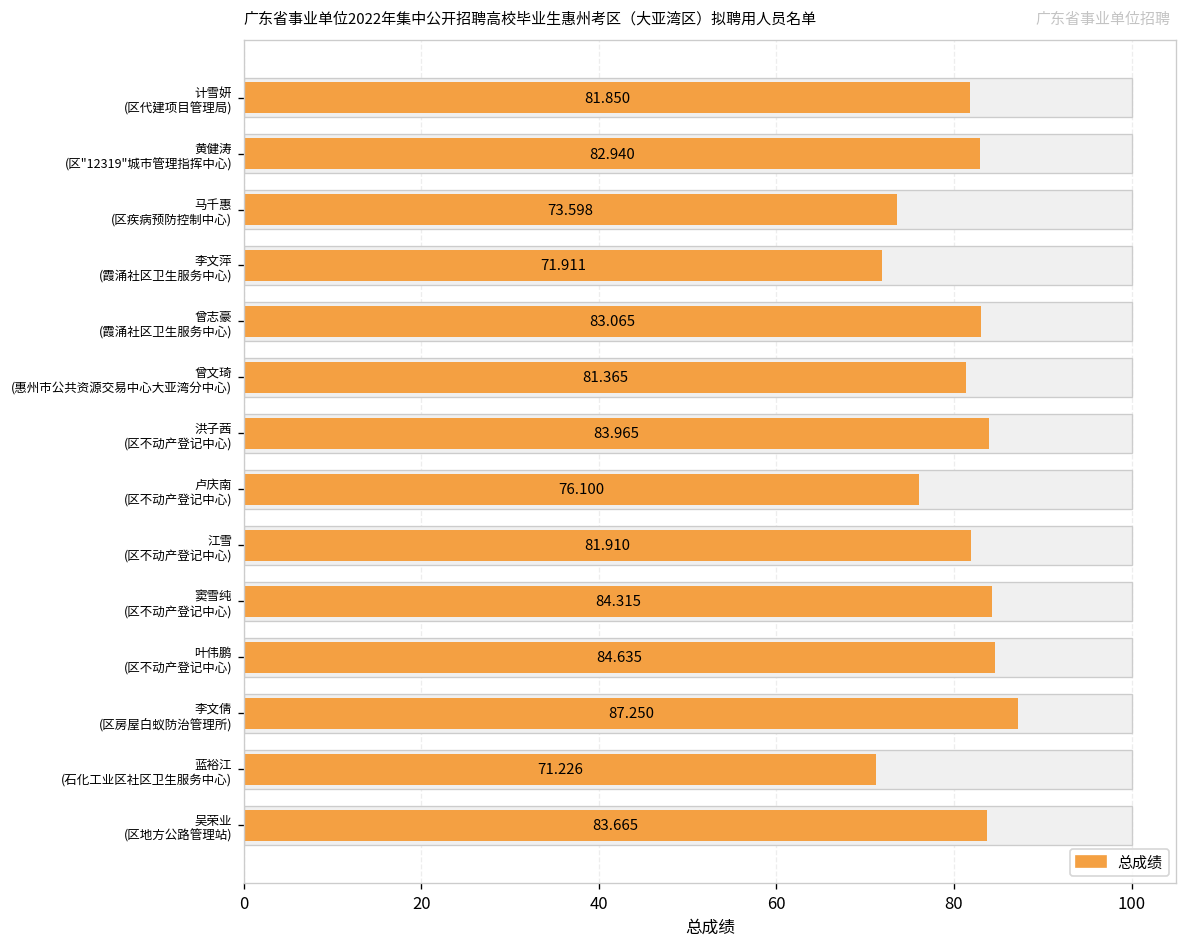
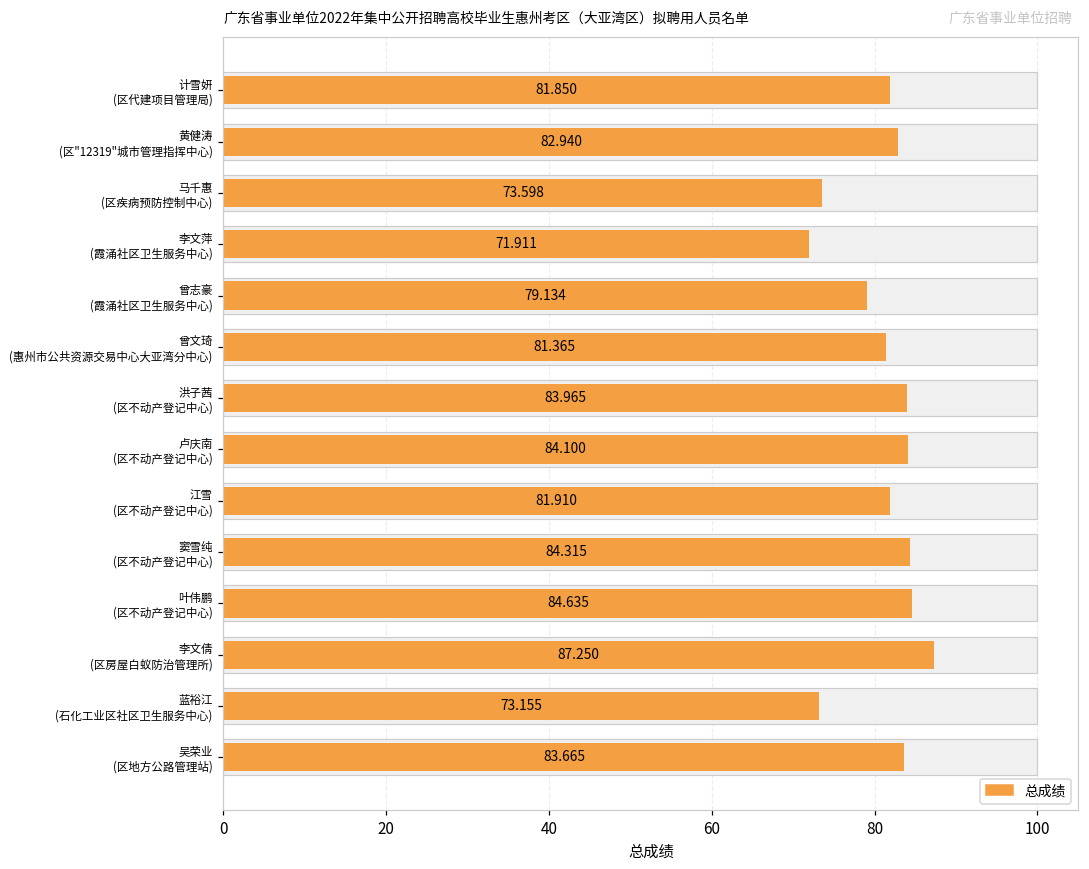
  {
    "总成绩": {
-     "曾志豪 (霞涌社区卫生服务中心)": 83.065,
-     "卢庆南 (区不动产登记中心)": 76.100,
-     "蓝裕江 (石化工业区社区卫生服务中心)": 71.226
+     "曾志豪 (霞涌社区卫生服务中心)": 79.134,
+     "卢庆南 (区不动产登记中心)": 84.100,
+     "蓝裕江 (石化工业区社区卫生服务中心)": 73.155
    }
  }
